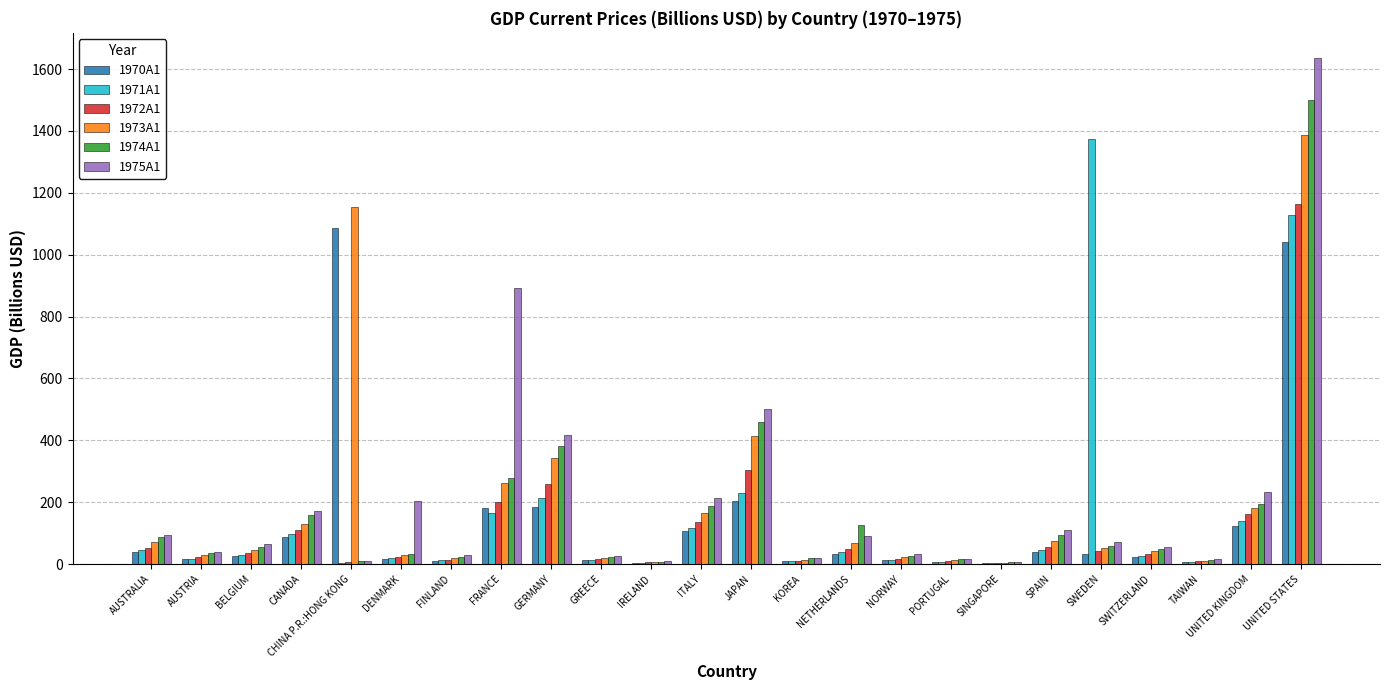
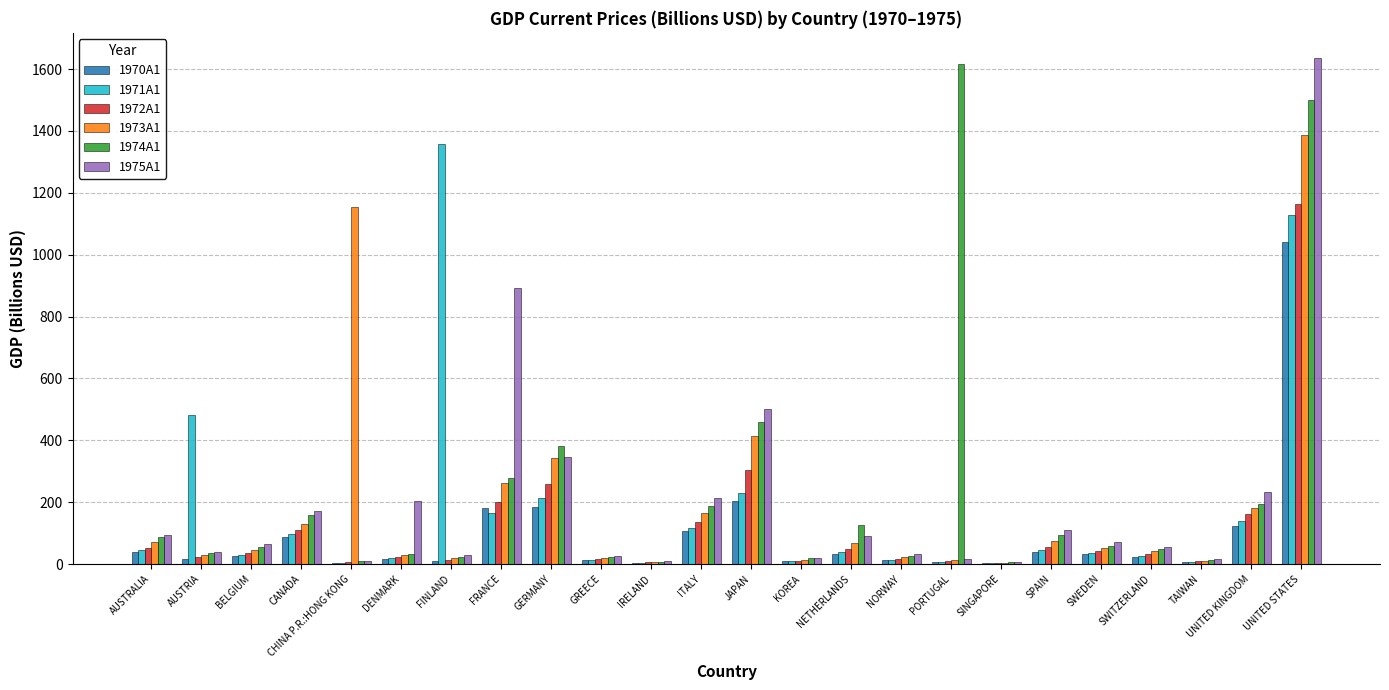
  {
    "1970A1": {
      "AUSTRALIA": 40,
      "AUSTRIA": 10,
      "BELGIUM": 30,
      "CANADA": 90,
-     "CHINA P.R.:HONG KONG": 1090,
+     "CHINA P.R.:HONG KONG": 0,
      "DENMARK": 20,
      "FINLAND": 10,
      "FRANCE": 180,
      "GERMANY": 180,
      "GREECE": 10,
      "ITALY": 110,
      "JAPAN": 200,
      "KOREA": 10,
      "NETHERLANDS": 30,
      "NORWAY": 10,
      "SPAIN": 40,
      "SWEDEN": 30,
      "SWITZERLAND": 20,
      "UNITED KINGDOM": 120,
      "UNITED STATES": 1040
    },
    "1971A1": {
      "AUSTRALIA": 40,
-     "AUSTRIA": 20,
+     "AUSTRIA": 480,
      "BELGIUM": 30,
      "CANADA": 100,
      "DENMARK": 20,
-     "FINLAND": 10,
+     "FINLAND": 1360,
      "FRANCE": 160,
      "GERMANY": 210,
      "GREECE": 10,
      "ITALY": 120,
      "JAPAN": 230,
      "KOREA": 10,
      "NETHERLANDS": 40,
      "NORWAY": 10,
      "PORTUGAL": 10,
      "SPAIN": 40,
-     "SWEDEN": 1370,
+     "SWEDEN": 40,
      "SWITZERLAND": 30,
      "UNITED KINGDOM": 140,
      "UNITED STATES": 1130
    },
    "1972A1": {
      "AUSTRALIA": 50,
      "AUSTRIA": 20,
      "BELGIUM": 40,
      "CANADA": 110,
      "DENMARK": 20,
      "FINLAND": 10,
      "FRANCE": 200,
      "GERMANY": 260,
      "GREECE": 10,
      "ITALY": 140,
      "JAPAN": 300,
      "KOREA": 10,
      "NETHERLANDS": 50,
      "NORWAY": 20,
      "PORTUGAL": 10,
      "SPAIN": 60,
      "SWEDEN": 40,
      "SWITZERLAND": 30,
      "TAIWAN": 10,
      "UNITED KINGDOM": 160,
      "UNITED STATES": 1160
    },
    "1973A1": {
      "AUSTRALIA": 70,
      "AUSTRIA": 30,
      "BELGIUM": 50,
      "CANADA": 130,
      "CHINA P.R.:HONG KONG": 1160,
      "DENMARK": 30,
      "FINLAND": 20,
      "FRANCE": 260,
      "GERMANY": 340,
      "GREECE": 20,
      "ITALY": 170,
      "JAPAN": 410,
      "KOREA": 10,
      "NETHERLANDS": 70,
      "NORWAY": 20,
      "PORTUGAL": 10,
      "SPAIN": 80,
      "SWEDEN": 50,
      "SWITZERLAND": 40,
      "TAIWAN": 10,
      "UNITED KINGDOM": 180,
      "UNITED STATES": 1390
    },
    "1974A1": {
      "AUSTRALIA": 90,
      "AUSTRIA": 30,
      "BELGIUM": 50,
      "CANADA": 160,
      "CHINA P.R.:HONG KONG": 10,
      "DENMARK": 30,
      "FINLAND": 20,
      "FRANCE": 280,
      "GERMANY": 380,
      "GREECE": 20,
      "ITALY": 190,
      "JAPAN": 460,
      "KOREA": 20,
      "NETHERLANDS": 130,
      "NORWAY": 30,
-     "PORTUGAL": 20,
+     "PORTUGAL": 1620,
      "SPAIN": 90,
      "SWEDEN": 60,
      "SWITZERLAND": 50,
      "TAIWAN": 10,
      "UNITED KINGDOM": 190,
      "UNITED STATES": 1500
    },
    "1975A1": {
      "AUSTRALIA": 100,
      "AUSTRIA": 40,
      "BELGIUM": 60,
      "CANADA": 170,
      "CHINA P.R.:HONG KONG": 10,
      "DENMARK": 210,
      "FINLAND": 30,
      "FRANCE": 890,
-     "GERMANY": 420,
+     "GERMANY": 340,
      "GREECE": 20,
      "IRELAND": 10,
      "ITALY": 210,
      "JAPAN": 500,
      "KOREA": 20,
      "NETHERLANDS": 90,
      "NORWAY": 30,
      "PORTUGAL": 20,
      "SPAIN": 110,
      "SWEDEN": 70,
      "SWITZERLAND": 60,
      "TAIWAN": 20,
      "UNITED KINGDOM": 230,
      "UNITED STATES": 1640
    }
  }
